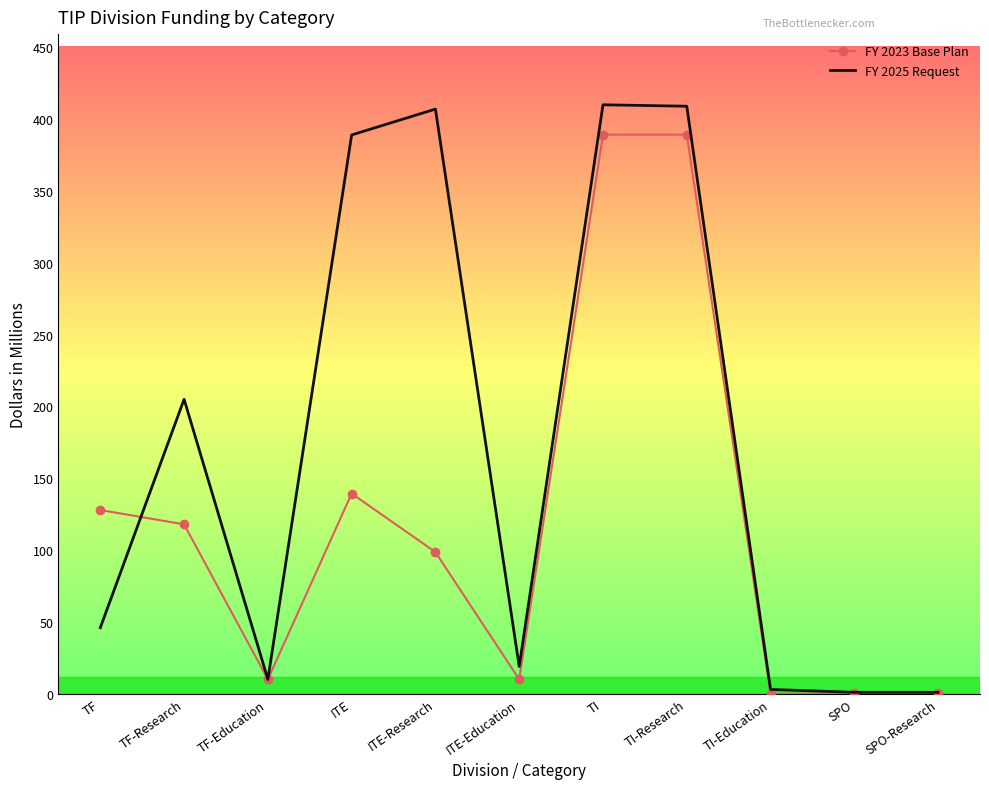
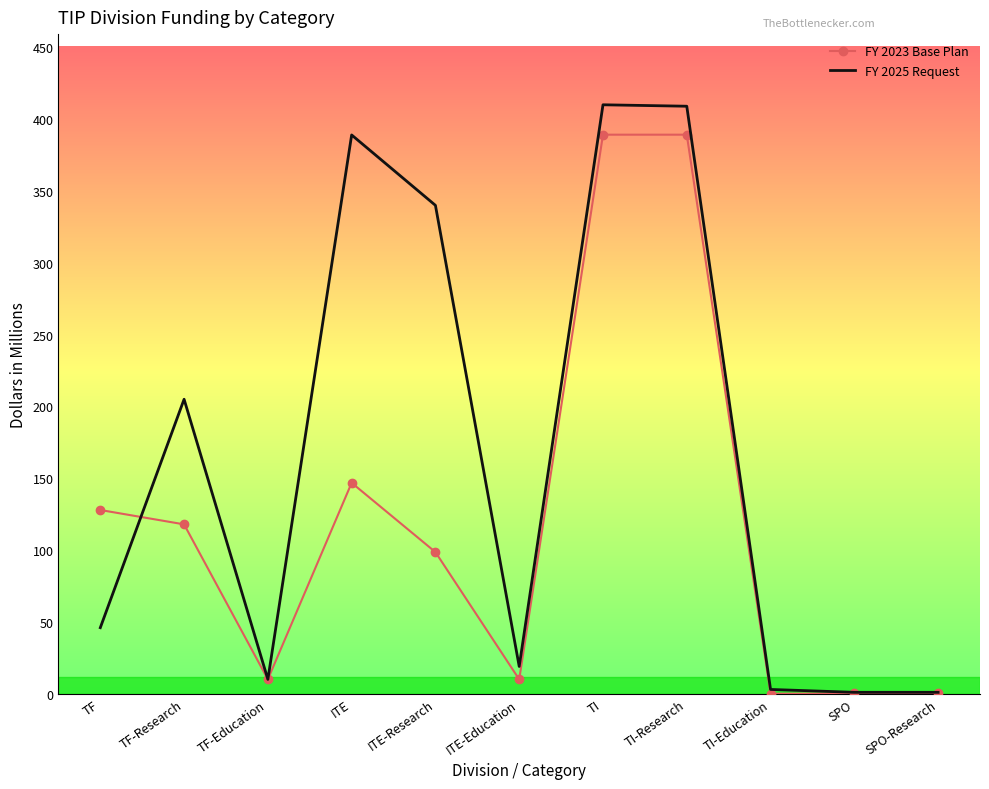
  {
    "FY 2023 Base Plan": {
      "TF": 128,
      "TF-Research": 118,
-     "ITE": 139,
+     "ITE": 147,
      "ITE-Research": 99,
      "TI": 389,
      "TI-Research": 389
    },
    "FY 2025 Request": {
      "TF": 46,
      "TF-Research": 205,
      "ITE": 389,
-     "ITE-Research": 407,
+     "ITE-Research": 340,
      "ITE-Education": 19,
      "TI": 410,
      "TI-Research": 409
    }
  }
